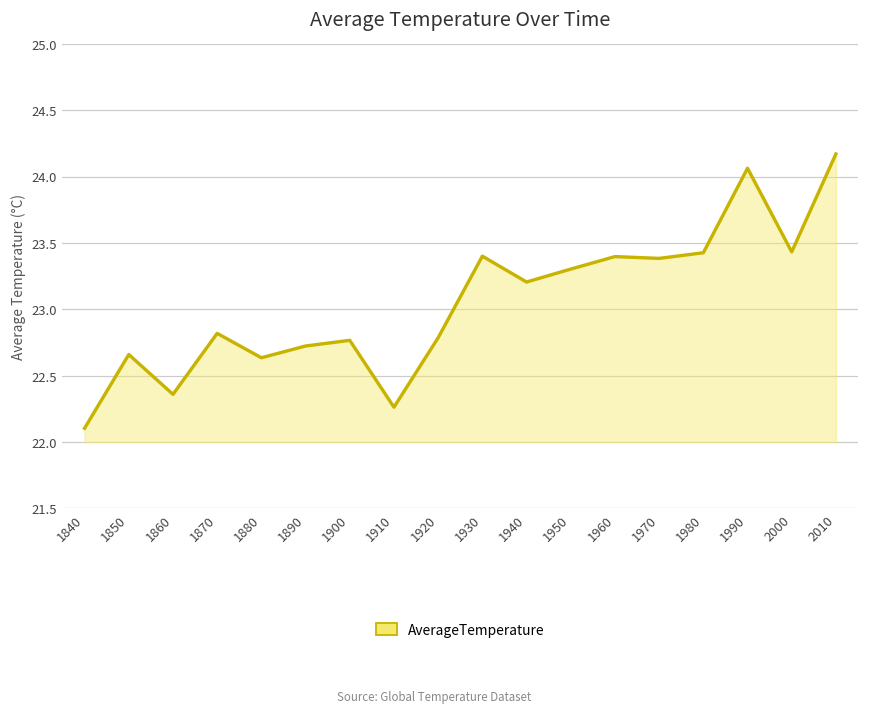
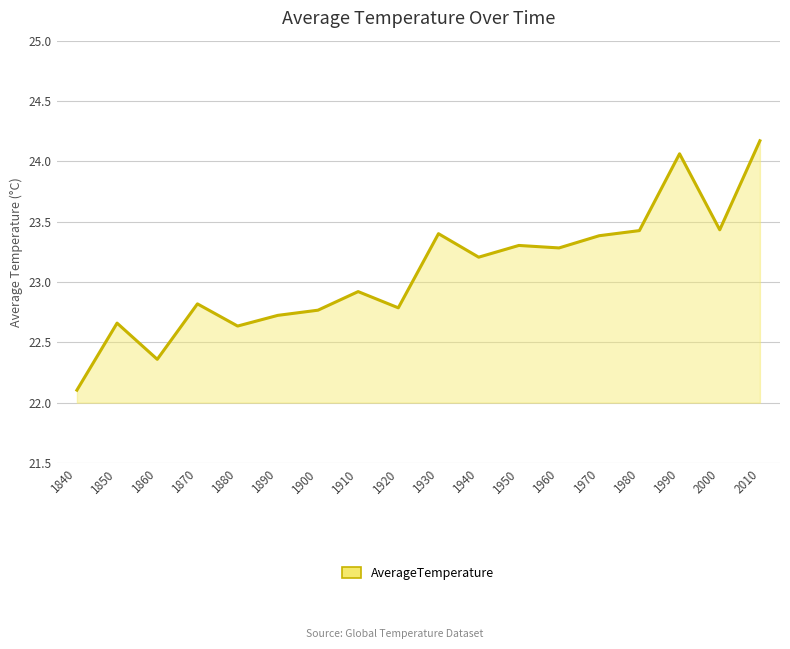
  {
    "1840": 22.10,
    "1850": 22.66,
    "1860": 22.36,
    "1870": 22.82,
    "1880": 22.63,
    "1890": 22.72,
    "1900": 22.77,
-   "1910": 22.26,
+   "1910": 22.92,
    "1920": 22.79,
    "1930": 23.40,
    "1940": 23.21,
    "1950": 23.30,
-   "1960": 23.40,
+   "1960": 23.28,
    "1970": 23.38,
    "1980": 23.43,
    "1990": 24.06,
    "2000": 23.43,
    "2010": 24.17
  }
